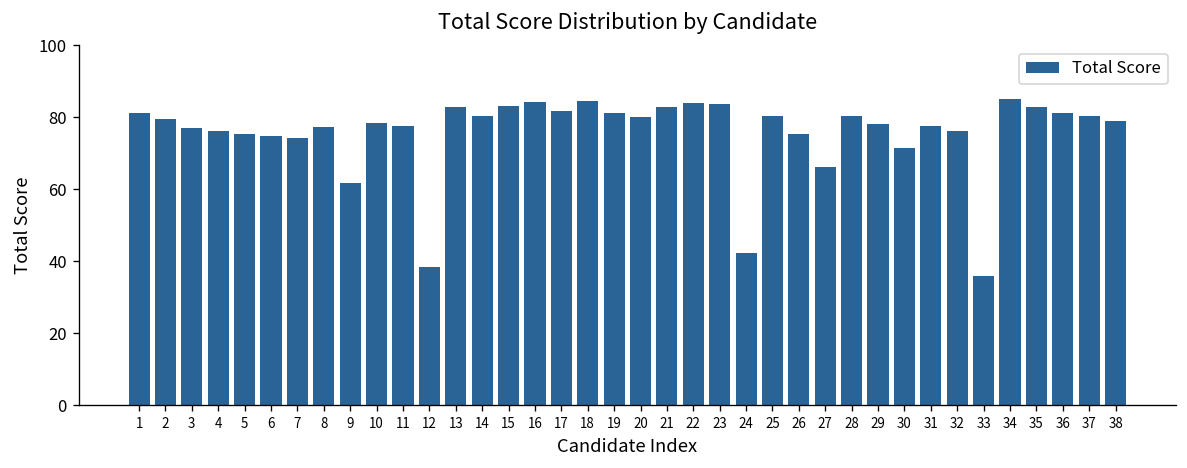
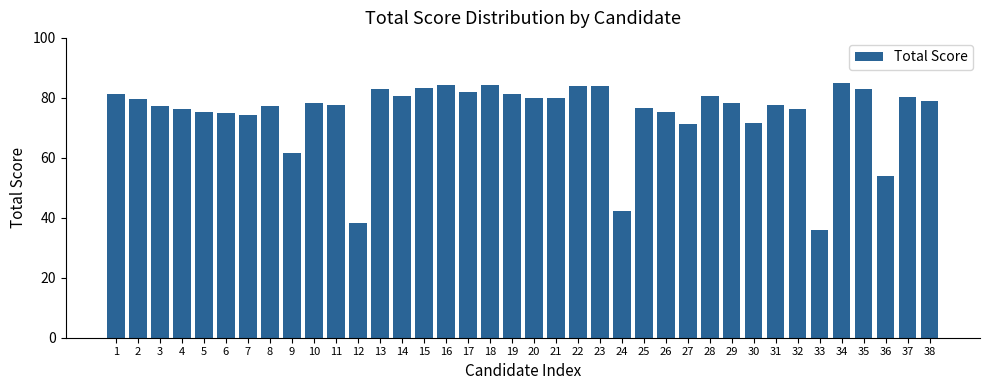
  {
    "1": 81,
    "2": 80,
    "3": 77,
    "4": 76,
    "5": 75,
    "6": 75,
    "7": 74,
    "8": 77,
    "9": 62,
    "10": 78,
    "11": 78,
    "12": 38,
    "13": 83,
    "14": 81,
    "15": 83,
    "16": 84,
    "17": 82,
    "18": 84,
    "19": 81,
    "20": 80,
-   "21": 83,
+   "21": 80,
    "22": 84,
    "23": 84,
    "24": 42,
-   "25": 81,
+   "25": 77,
    "26": 75,
-   "27": 66,
+   "27": 71,
    "28": 81,
    "29": 78,
    "30": 71,
    "31": 78,
    "32": 76,
    "33": 36,
    "34": 85,
    "35": 83,
-   "36": 81,
+   "36": 54,
    "37": 80,
    "38": 79
  }
